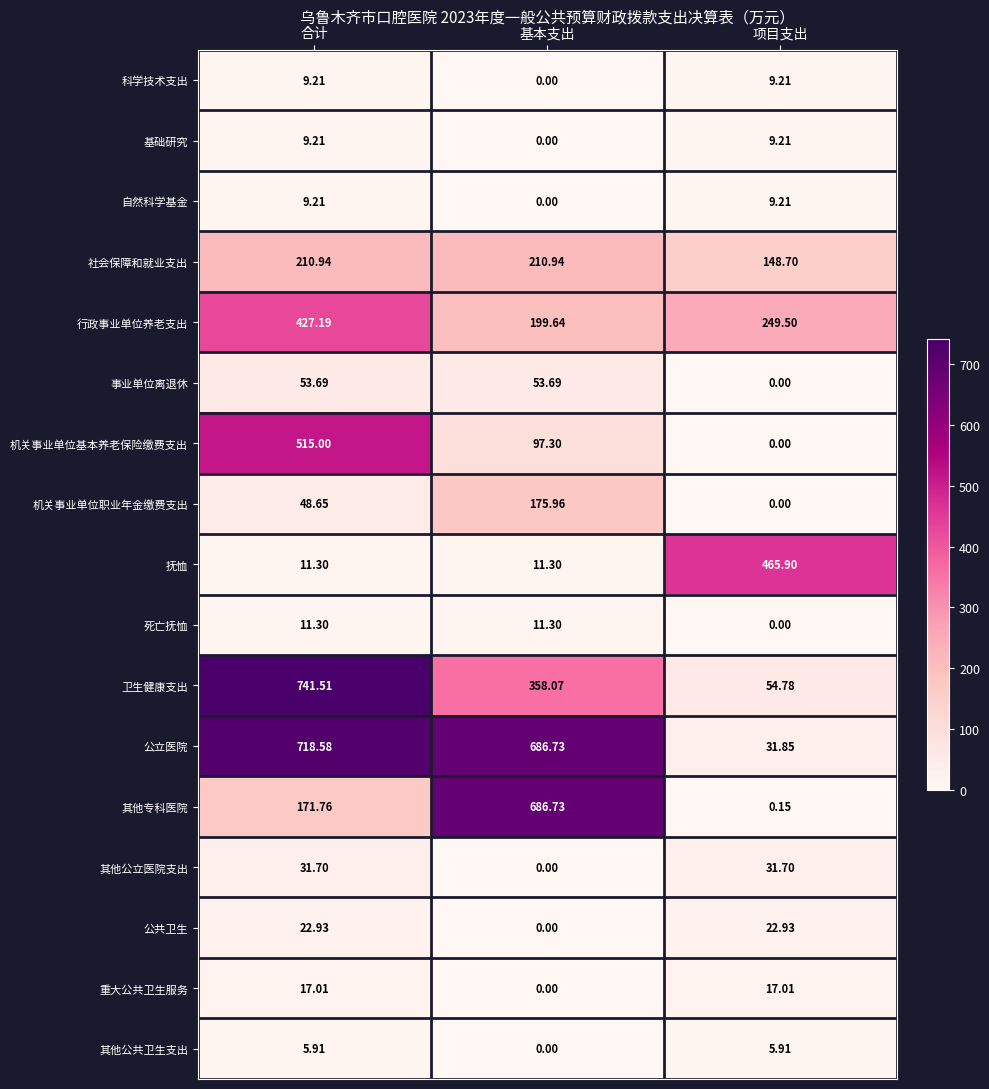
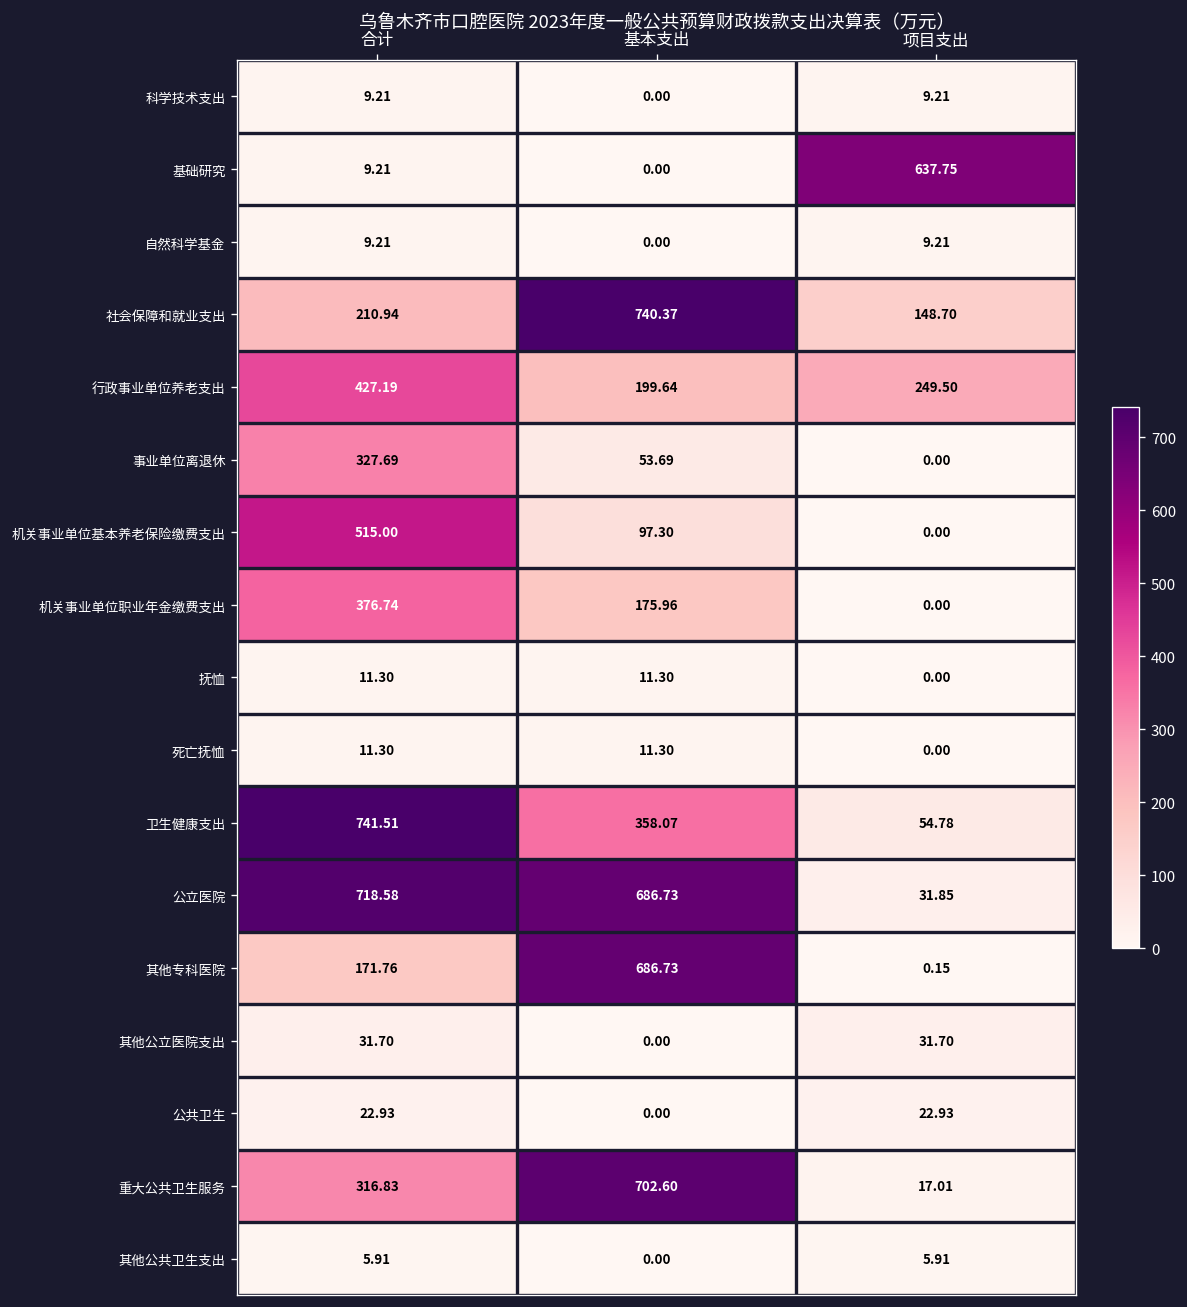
  {
    "科学技术支出": {
      "合计": 9.21,
      "基本支出": 0.00,
      "项目支出": 9.21
    },
    "基础研究": {
      "合计": 9.21,
      "基本支出": 0.00,
-     "项目支出": 9.21
+     "项目支出": 637.75
    },
    "自然科学基金": {
      "合计": 9.21,
      "基本支出": 0.00,
      "项目支出": 9.21
    },
    "社会保障和就业支出": {
      "合计": 210.94,
-     "基本支出": 210.94,
+     "基本支出": 740.37,
      "项目支出": 148.70
    },
    "行政事业单位养老支出": {
      "合计": 427.19,
      "基本支出": 199.64,
      "项目支出": 249.50
    },
    "事业单位离退休": {
-     "合计": 53.69,
+     "合计": 327.69,
      "基本支出": 53.69,
      "项目支出": 0.00
    },
    "机关事业单位基本养老保险缴费支出": {
      "合计": 515.00,
      "基本支出": 97.30,
      "项目支出": 0.00
    },
    "机关事业单位职业年金缴费支出": {
-     "合计": 48.65,
+     "合计": 376.74,
      "基本支出": 175.96,
      "项目支出": 0.00
    },
    "抚恤": {
      "合计": 11.30,
      "基本支出": 11.30,
-     "项目支出": 465.90
+     "项目支出": 0.00
    },
    "死亡抚恤": {
      "合计": 11.30,
      "基本支出": 11.30,
      "项目支出": 0.00
    },
    "卫生健康支出": {
      "合计": 741.51,
      "基本支出": 358.07,
      "项目支出": 54.78
    },
    "公立医院": {
      "合计": 718.58,
      "基本支出": 686.73,
      "项目支出": 31.85
    },
    "其他专科医院": {
      "合计": 171.76,
      "基本支出": 686.73,
      "项目支出": 0.15
    },
    "其他公立医院支出": {
      "合计": 31.70,
      "基本支出": 0.00,
      "项目支出": 31.70
    },
    "公共卫生": {
      "合计": 22.93,
      "基本支出": 0.00,
      "项目支出": 22.93
    },
    "重大公共卫生服务": {
-     "合计": 17.01,
-     "基本支出": 0.00,
+     "合计": 316.83,
+     "基本支出": 702.60,
      "项目支出": 17.01
    },
    "其他公共卫生支出": {
      "合计": 5.91,
      "基本支出": 0.00,
      "项目支出": 5.91
    }
  }
